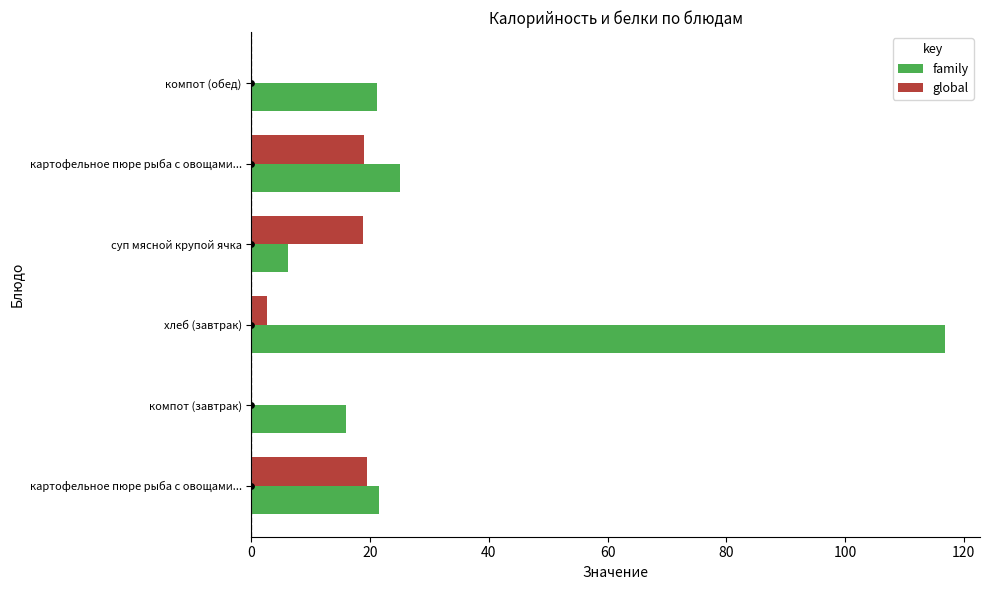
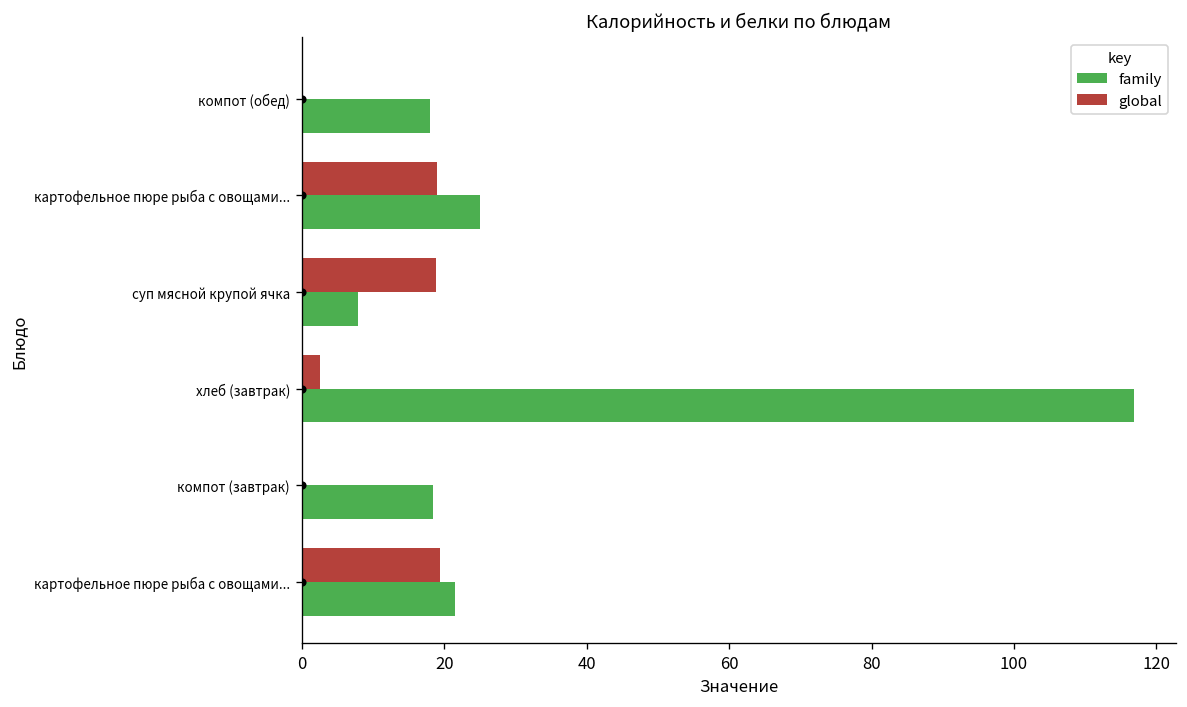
  {
    "family": {
-     "компот (обед)": 21,
-     "суп мясной крупой ячка": 6,
+     "компот (обед)": 18,
+     "суп мясной крупой ячка": 8,
      "хлеб (завтрак)": 117,
-     "компот (завтрак)": 16
+     "компот (завтрак)": 18
    },
    "global": {
      "компот (обед)": 0,
      "суп мясной крупой ячка": 19,
      "хлеб (завтрак)": 3
    }
  }
